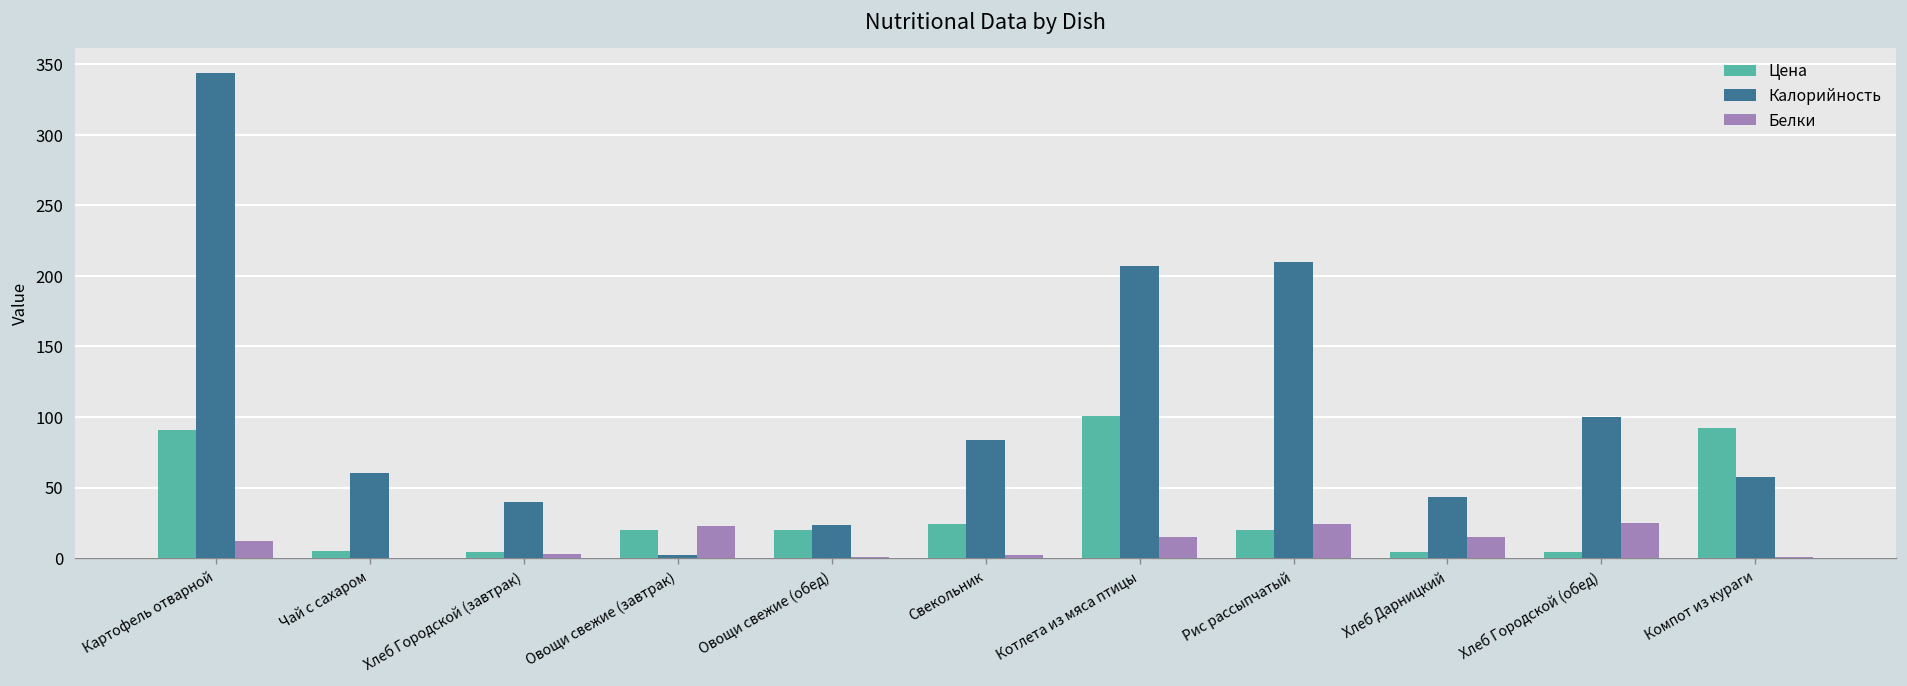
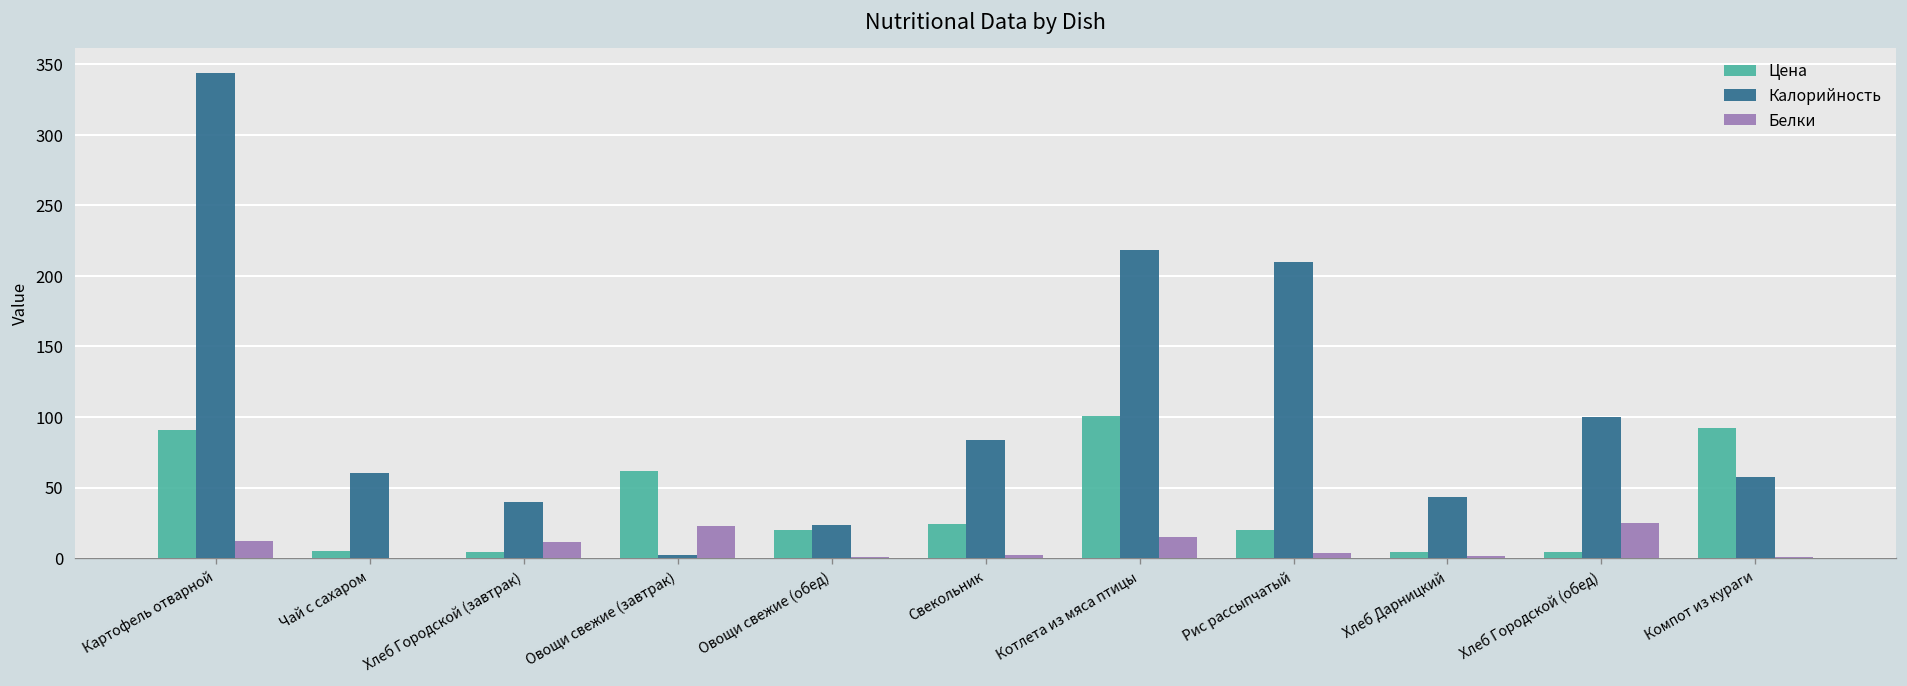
  {
    "Цена": {
      "Картофель отварной": 91,
      "Чай с сахаром": 5,
      "Хлеб Городской (завтрак)": 4,
-     "Овощи свежие (завтрак)": 20,
+     "Овощи свежие (завтрак)": 62,
      "Овощи свежие (обед)": 20,
      "Свекольник": 24,
      "Котлета из мяса птицы": 101,
      "Рис рассыпчатый": 20,
      "Хлеб Дарницкий": 4,
      "Хлеб Городской (обед)": 4,
      "Компот из кураги": 92
    },
    "Калорийность": {
      "Картофель отварной": 344,
      "Чай с сахаром": 60,
      "Хлеб Городской (завтрак)": 40,
      "Овощи свежие (завтрак)": 2,
      "Овощи свежие (обед)": 23,
      "Свекольник": 84,
-     "Котлета из мяса птицы": 207,
+     "Котлета из мяса птицы": 218,
      "Рис рассыпчатый": 210,
      "Хлеб Дарницкий": 43,
      "Хлеб Городской (обед)": 100,
      "Компот из кураги": 57
    },
    "Белки": {
      "Картофель отварной": 12,
-     "Хлеб Городской (завтрак)": 3,
+     "Хлеб Городской (завтрак)": 11,
      "Овощи свежие (завтрак)": 23,
      "Котлета из мяса птицы": 15,
-     "Рис рассыпчатый": 24,
-     "Хлеб Дарницкий": 15,
+     "Рис рассыпчатый": 4,
+     "Хлеб Дарницкий": 1,
      "Хлеб Городской (обед)": 25
    }
  }
